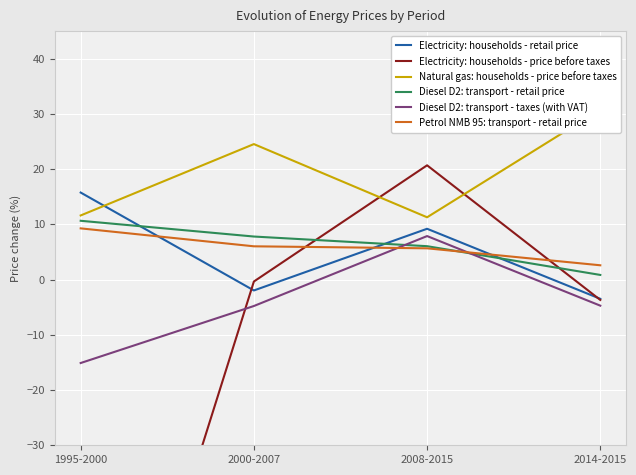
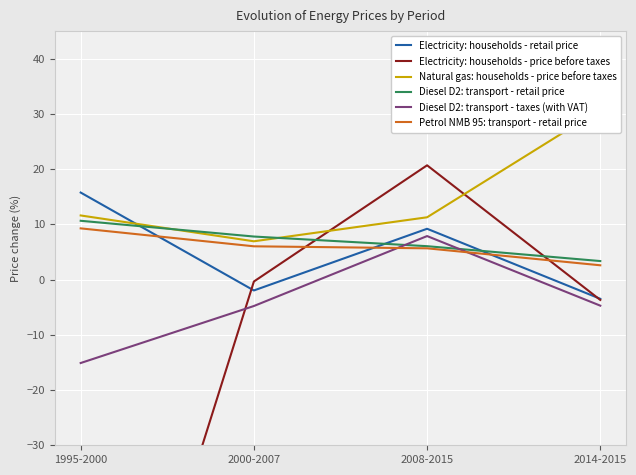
  {
    "Electricity: households - retail price": {
      "1995-2000": 16,
      "2000-2007": -2,
      "2008-2015": 9
    },
    "Electricity: households - price before taxes": {
      "2000-2007": 0,
      "2008-2015": 21
    },
    "Natural gas: households - price before taxes": {
      "1995-2000": 12,
-     "2000-2007": 25,
+     "2000-2007": 7,
      "2008-2015": 11
    },
    "Diesel D2: transport - retail price": {
      "1995-2000": 11,
      "2000-2007": 8,
-     "2014-2015": 1
+     "2014-2015": 3
    },
    "Diesel D2: transport - taxes (with VAT)": {
      "1995-2000": -15,
      "2000-2007": -5,
      "2008-2015": 8,
      "2014-2015": -5
    },
    "Petrol NMB 95: transport - retail price": {
      "1995-2000": 9,
      "2000-2007": 6,
      "2014-2015": 3
    }
  }
